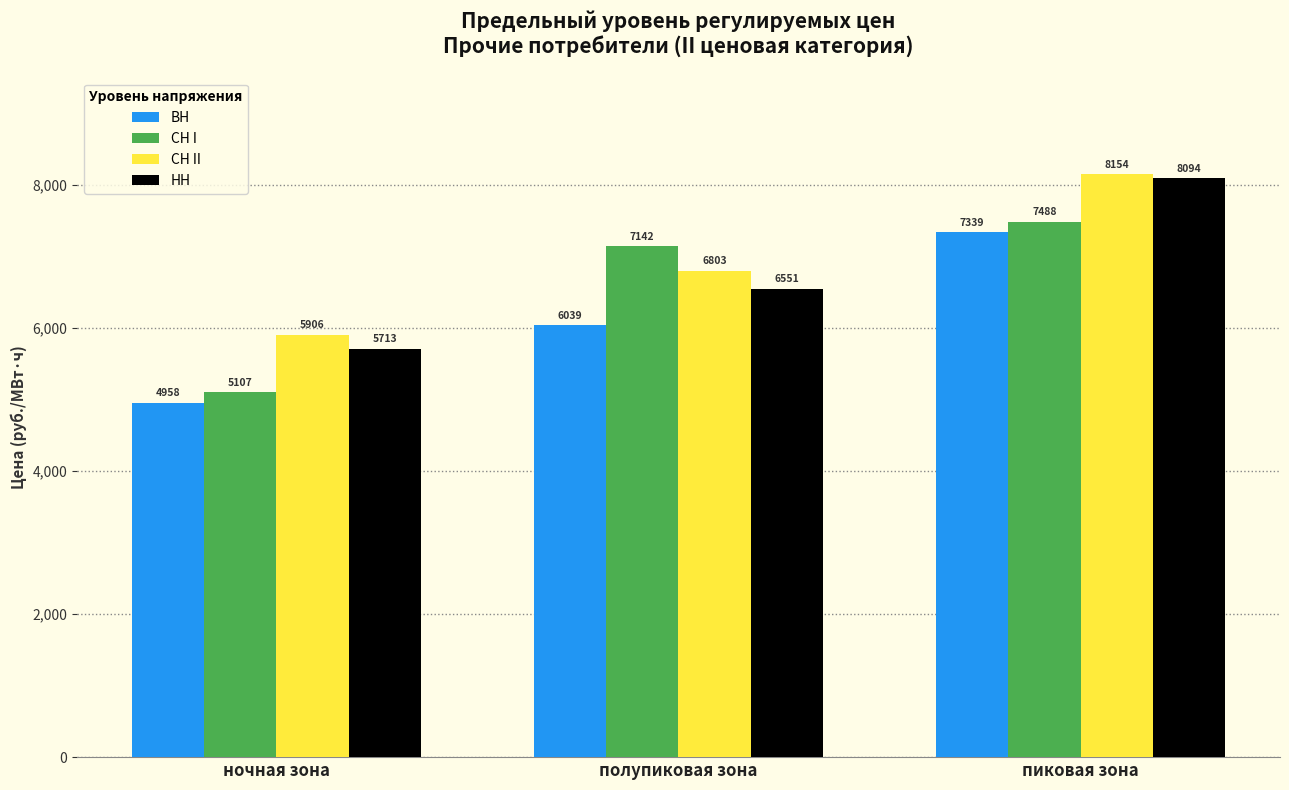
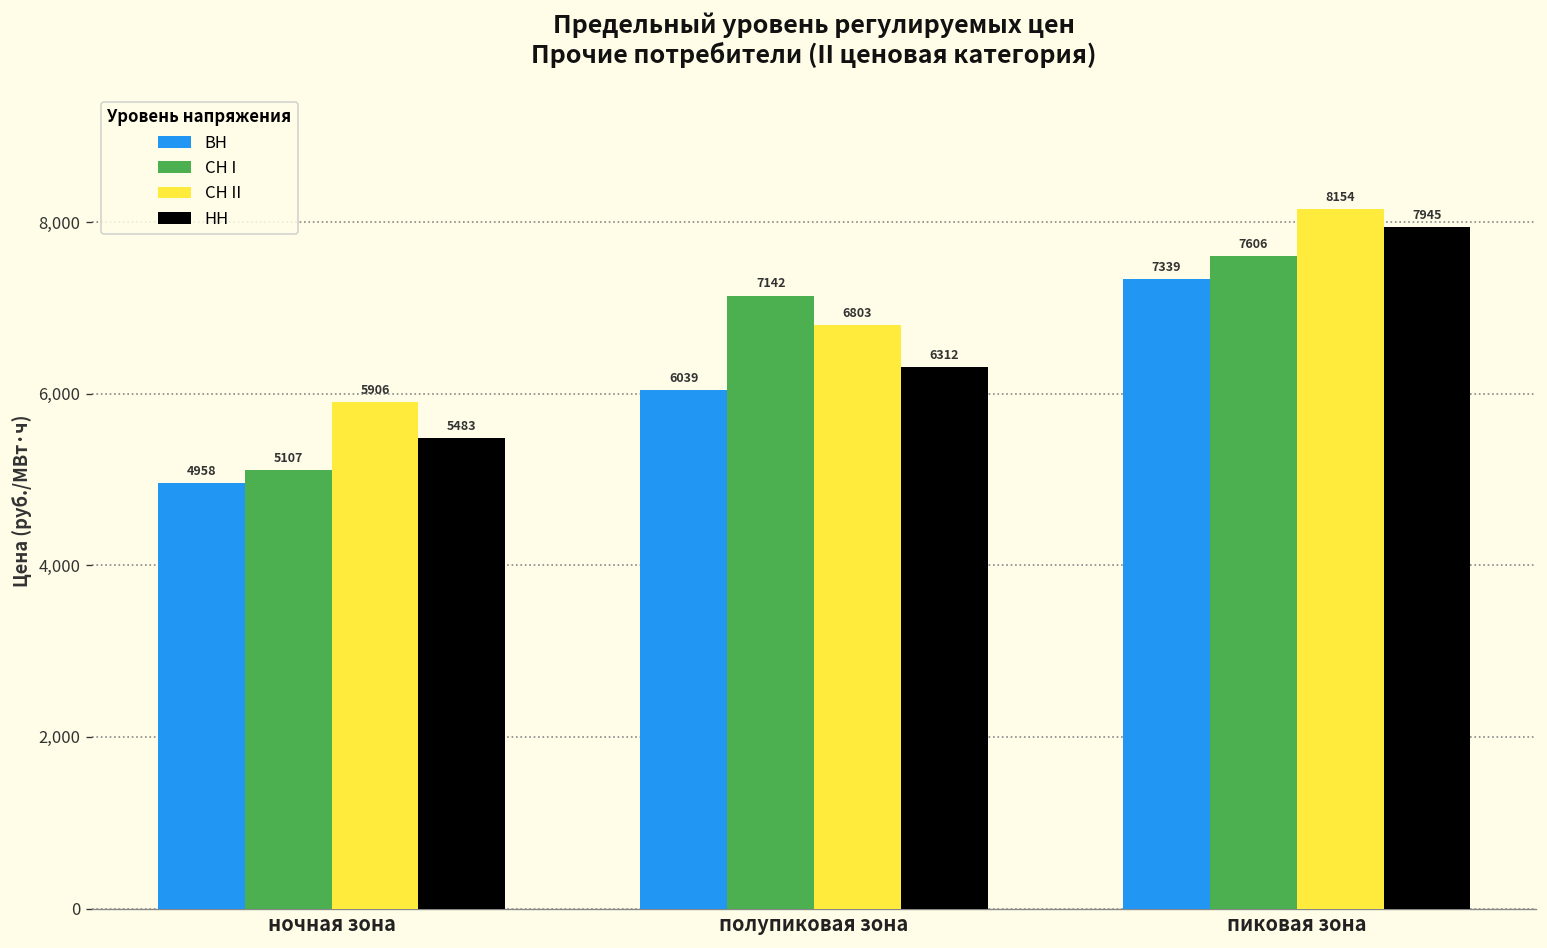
  {
    "ВН": {
      "ночная зона": 4958,
      "полупиковая зона": 6039,
      "пиковая зона": 7339
    },
    "СН I": {
      "ночная зона": 5107,
      "полупиковая зона": 7142,
-     "пиковая зона": 7488
+     "пиковая зона": 7606
    },
    "СН II": {
      "ночная зона": 5906,
      "полупиковая зона": 6803,
      "пиковая зона": 8154
    },
    "НН": {
-     "ночная зона": 5713,
-     "полупиковая зона": 6551,
-     "пиковая зона": 8094
+     "ночная зона": 5483,
+     "полупиковая зона": 6312,
+     "пиковая зона": 7945
    }
  }
